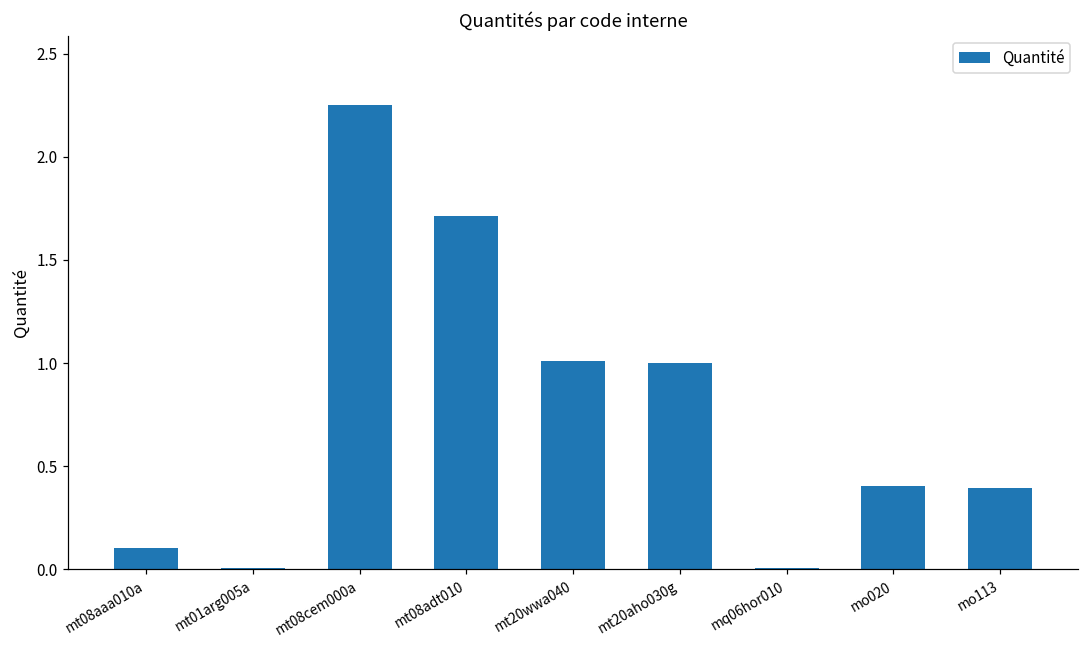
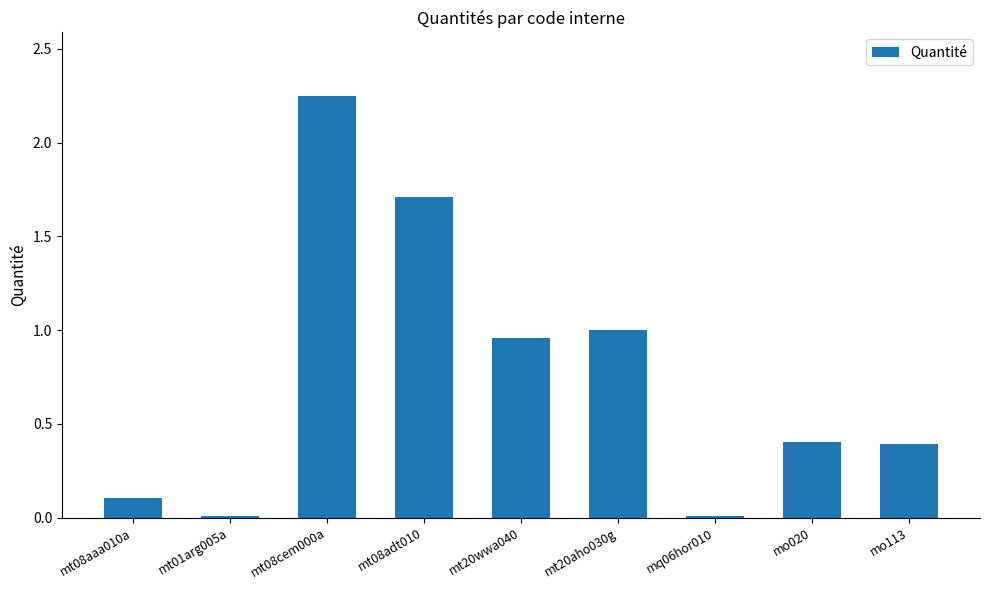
  {
    "mt08aaa010a": 0.11,
    "mt08cem000a": 2.25,
    "mt08adt010": 1.71,
-   "mt20wwa040": 1.01,
+   "mt20wwa040": 0.96,
    "mt20aho030g": 1.00,
    "mo020": 0.40,
    "mo113": 0.39
  }
